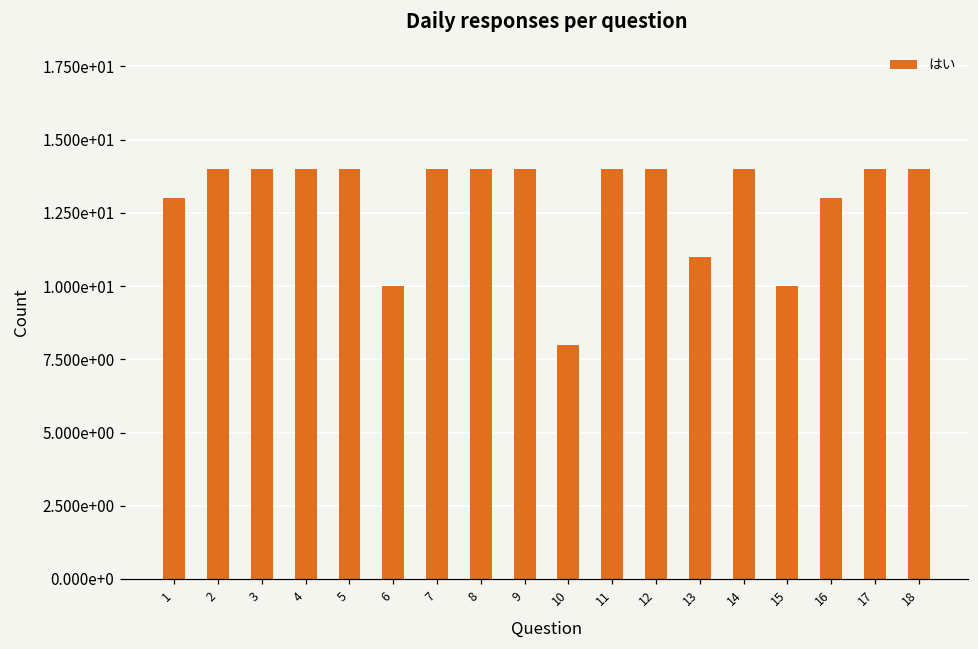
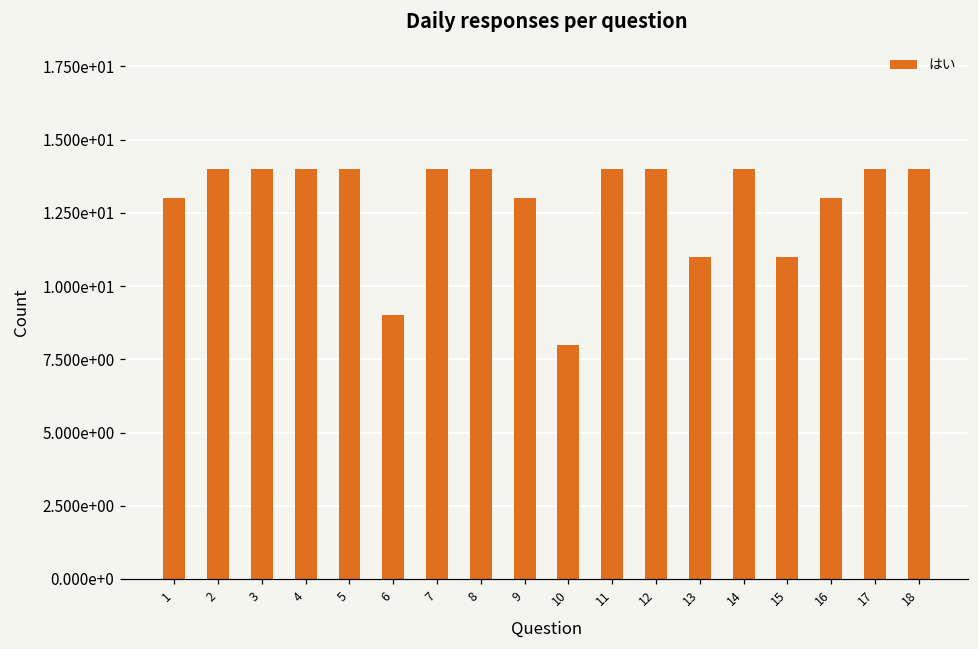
  {
    "1": 13,
    "2": 14,
    "3": 14,
    "4": 14,
    "5": 14,
-   "6": 10,
+   "6": 9,
    "7": 14,
    "8": 14,
-   "9": 14,
+   "9": 13,
    "10": 8,
    "11": 14,
    "12": 14,
    "13": 11,
    "14": 14,
-   "15": 10,
+   "15": 11,
    "16": 13,
    "17": 14,
    "18": 14
  }
